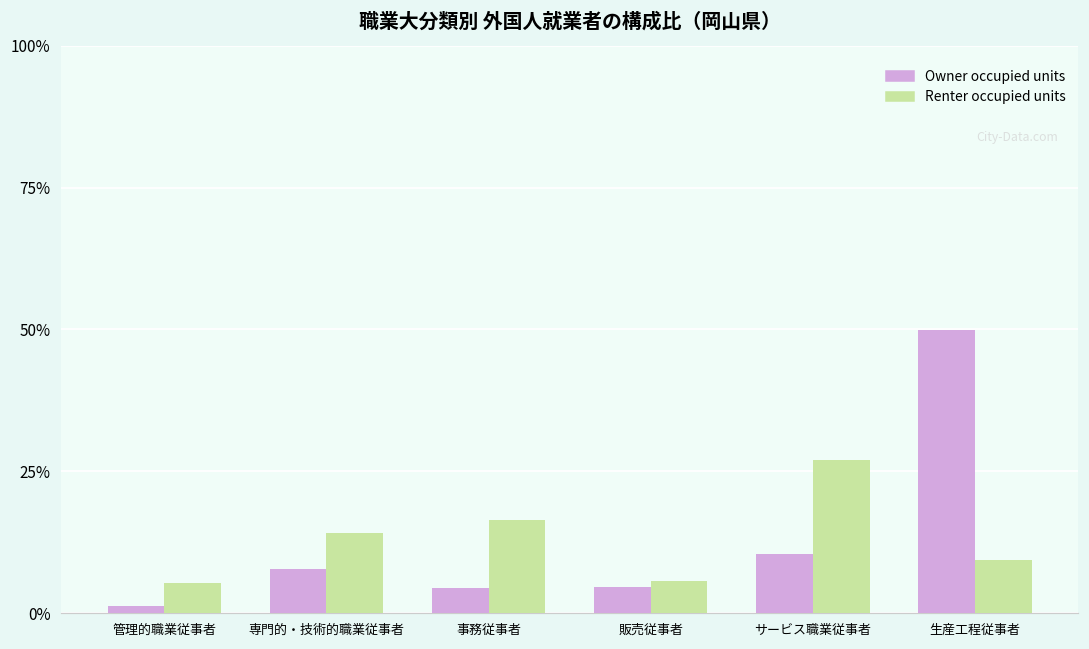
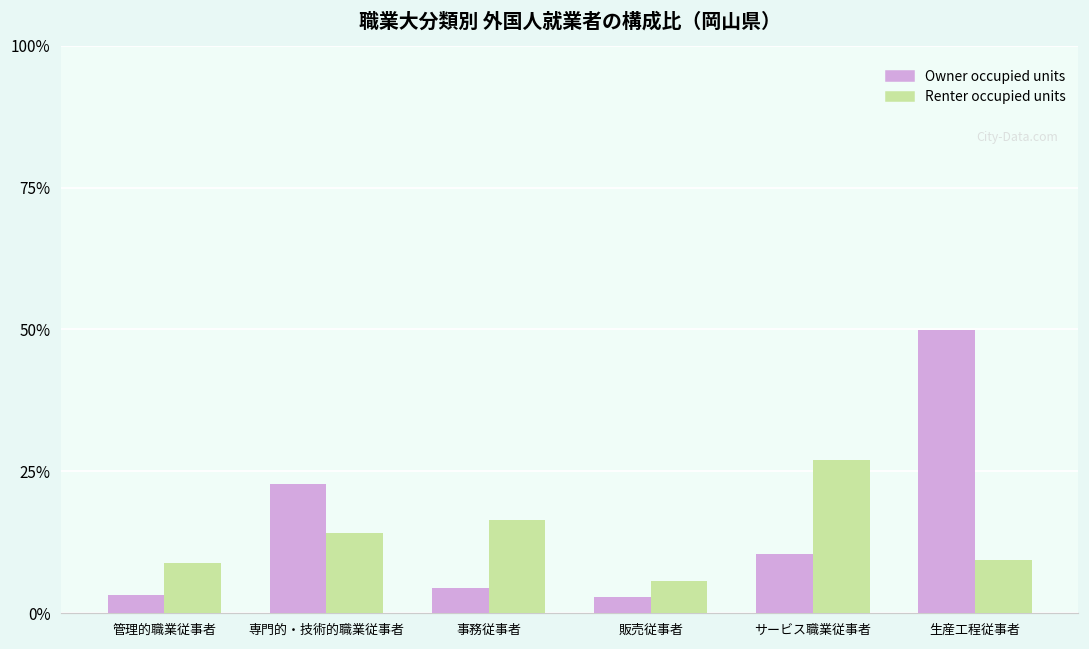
  {
    "Owner occupied units": {
-     "管理的職業従事者": "1%",
-     "専門的・技術的職業従事者": "8%",
+     "管理的職業従事者": "3%",
+     "専門的・技術的職業従事者": "23%",
      "事務従事者": "4%",
-     "販売従事者": "5%",
+     "販売従事者": "3%",
      "サービス職業従事者": "10%",
      "生産工程従事者": "50%"
    },
    "Renter occupied units": {
-     "管理的職業従事者": "5%",
+     "管理的職業従事者": "9%",
      "専門的・技術的職業従事者": "14%",
      "事務従事者": "16%",
      "販売従事者": "6%",
      "サービス職業従事者": "27%",
      "生産工程従事者": "9%"
    }
  }
